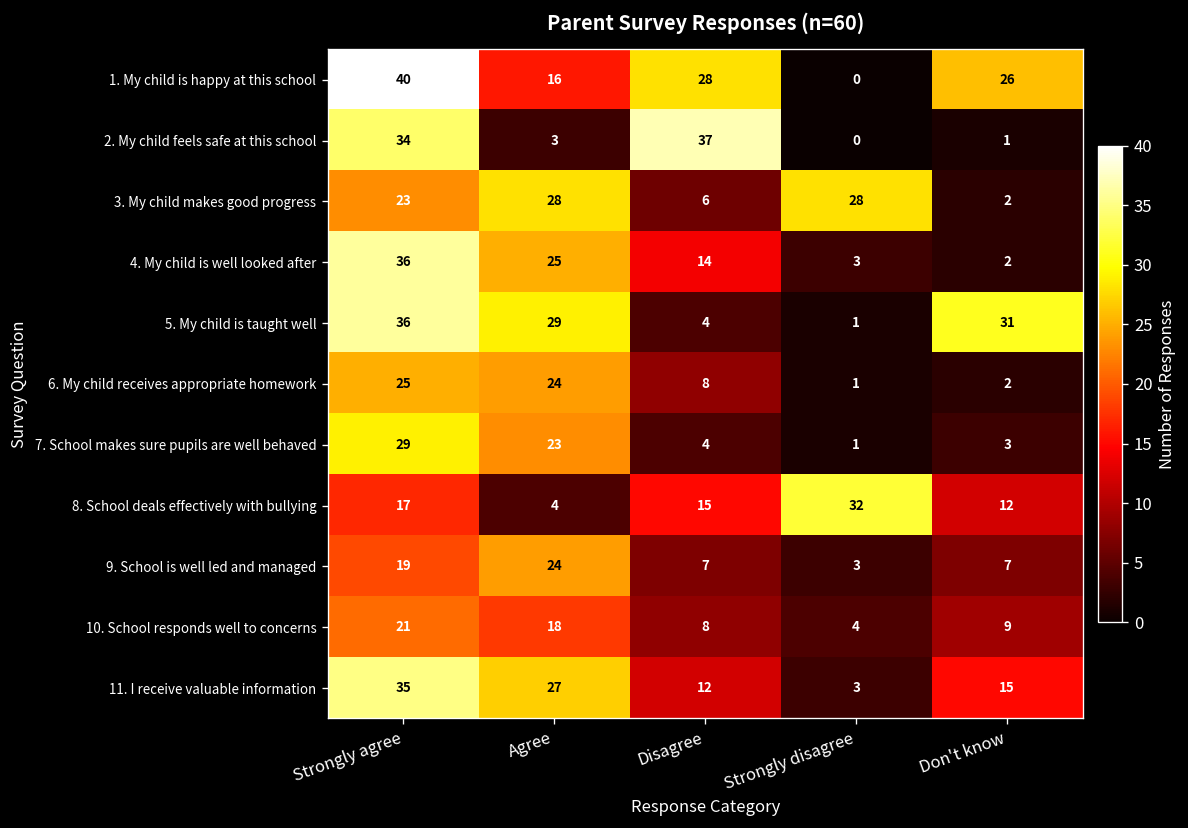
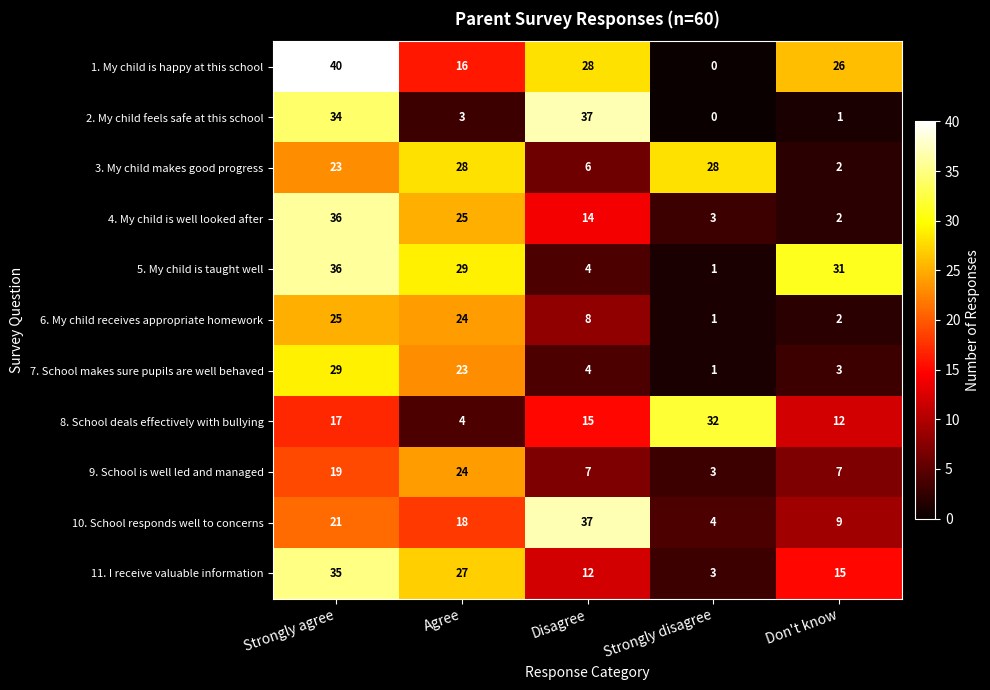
  {
    "1. My child is happy at this school": {
      "Strongly agree": 40,
      "Agree": 16,
      "Disagree": 28,
      "Strongly disagree": 0,
      "Don't know": 26
    },
    "2. My child feels safe at this school": {
      "Strongly agree": 34,
      "Agree": 3,
      "Disagree": 37,
      "Strongly disagree": 0,
      "Don't know": 1
    },
    "3. My child makes good progress": {
      "Strongly agree": 23,
      "Agree": 28,
      "Disagree": 6,
      "Strongly disagree": 28,
      "Don't know": 2
    },
    "4. My child is well looked after": {
      "Strongly agree": 36,
      "Agree": 25,
      "Disagree": 14,
      "Strongly disagree": 3,
      "Don't know": 2
    },
    "5. My child is taught well": {
      "Strongly agree": 36,
      "Agree": 29,
      "Disagree": 4,
      "Strongly disagree": 1,
      "Don't know": 31
    },
    "6. My child receives appropriate homework": {
      "Strongly agree": 25,
      "Agree": 24,
      "Disagree": 8,
      "Strongly disagree": 1,
      "Don't know": 2
    },
    "7. School makes sure pupils are well behaved": {
      "Strongly agree": 29,
      "Agree": 23,
      "Disagree": 4,
      "Strongly disagree": 1,
      "Don't know": 3
    },
    "8. School deals effectively with bullying": {
      "Strongly agree": 17,
      "Agree": 4,
      "Disagree": 15,
      "Strongly disagree": 32,
      "Don't know": 12
    },
    "9. School is well led and managed": {
      "Strongly agree": 19,
      "Agree": 24,
      "Disagree": 7,
      "Strongly disagree": 3,
      "Don't know": 7
    },
    "10. School responds well to concerns": {
      "Strongly agree": 21,
      "Agree": 18,
-     "Disagree": 8,
+     "Disagree": 37,
      "Strongly disagree": 4,
      "Don't know": 9
    },
    "11. I receive valuable information": {
      "Strongly agree": 35,
      "Agree": 27,
      "Disagree": 12,
      "Strongly disagree": 3,
      "Don't know": 15
    }
  }
